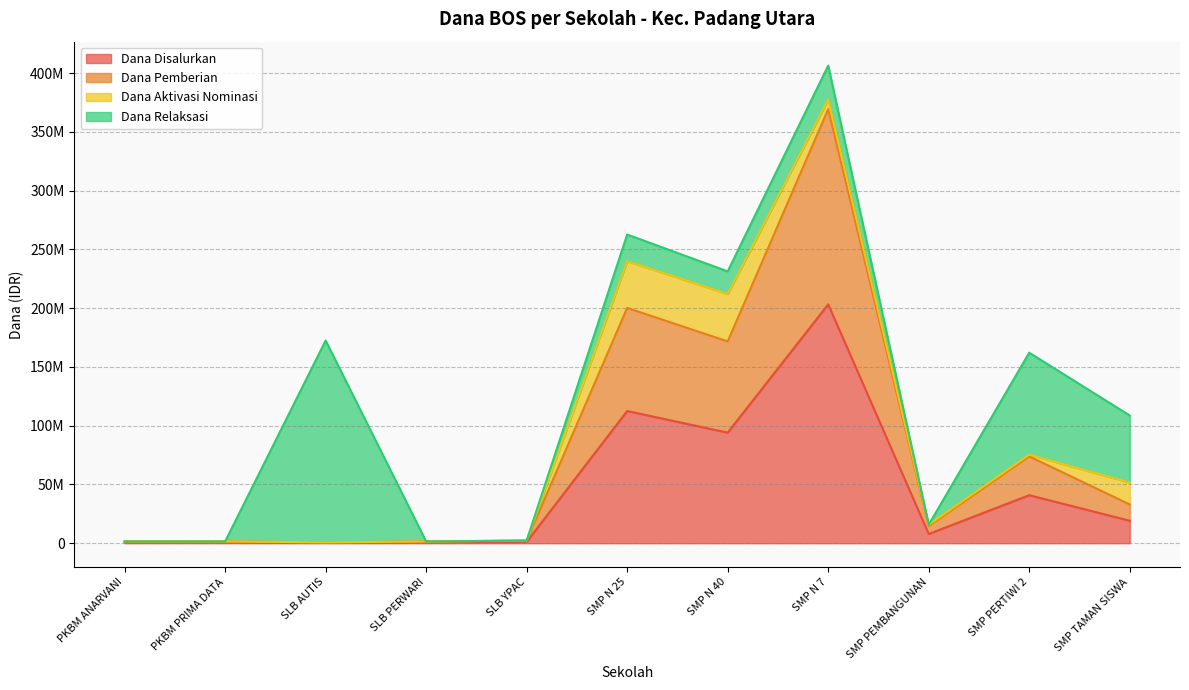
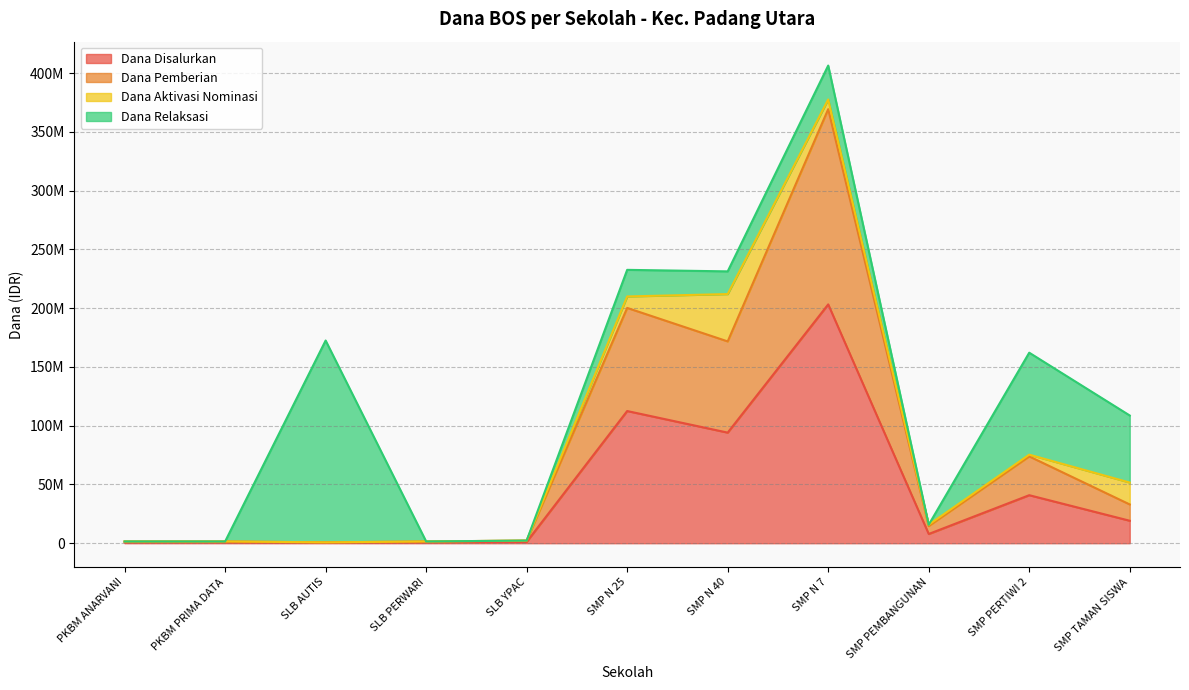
  {
    "Dana Aktivasi Nominasi": {
-     "SMP N 25": 40000000,
+     "SMP N 25": 10000000,
      "SMP N 40": 40000000,
      "SMP N 7": 8000000,
      "SMP TAMAN SISWA": 19000000
    },
    "Dana Relaksasi": {
      "SLB AUTIS": 172000000,
      "SMP N 25": 23000000,
      "SMP N 40": 19000000,
      "SMP N 7": 29000000,
      "SMP PERTIWI 2": 87000000,
      "SMP TAMAN SISWA": 57000000
    }
  }
